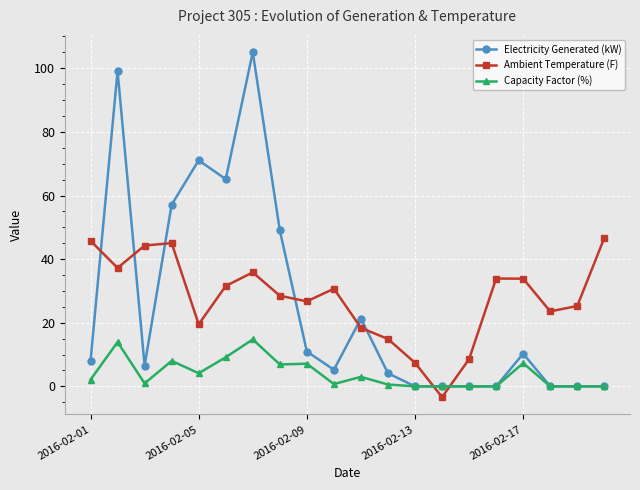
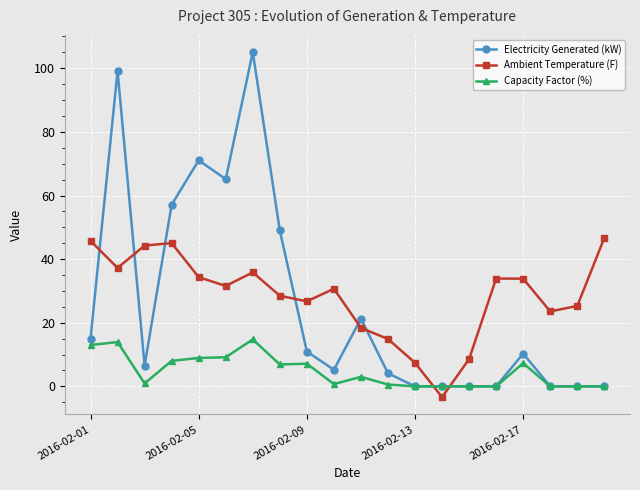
  {
    "Electricity Generated (kW)": {
-     "2016-02-01": 8,
+     "2016-02-01": 15,
      "2016-02-05": 71,
      "2016-02-09": 11,
      "2016-02-17": 10
    },
    "Ambient Temperature (F)": {
      "2016-02-01": 46,
-     "2016-02-05": 20,
+     "2016-02-05": 34,
      "2016-02-09": 27,
      "2016-02-13": 7,
      "2016-02-17": 34
    },
    "Capacity Factor (%)": {
-     "2016-02-01": 2,
-     "2016-02-05": 4,
+     "2016-02-01": 13,
+     "2016-02-05": 9,
      "2016-02-09": 7,
      "2016-02-17": 7
    }
  }
